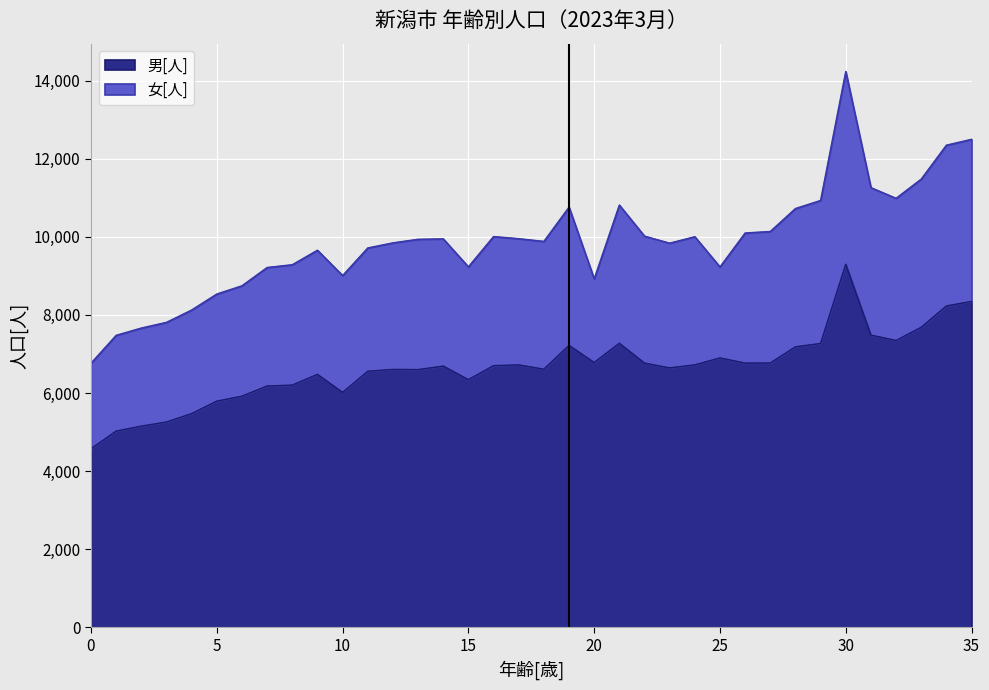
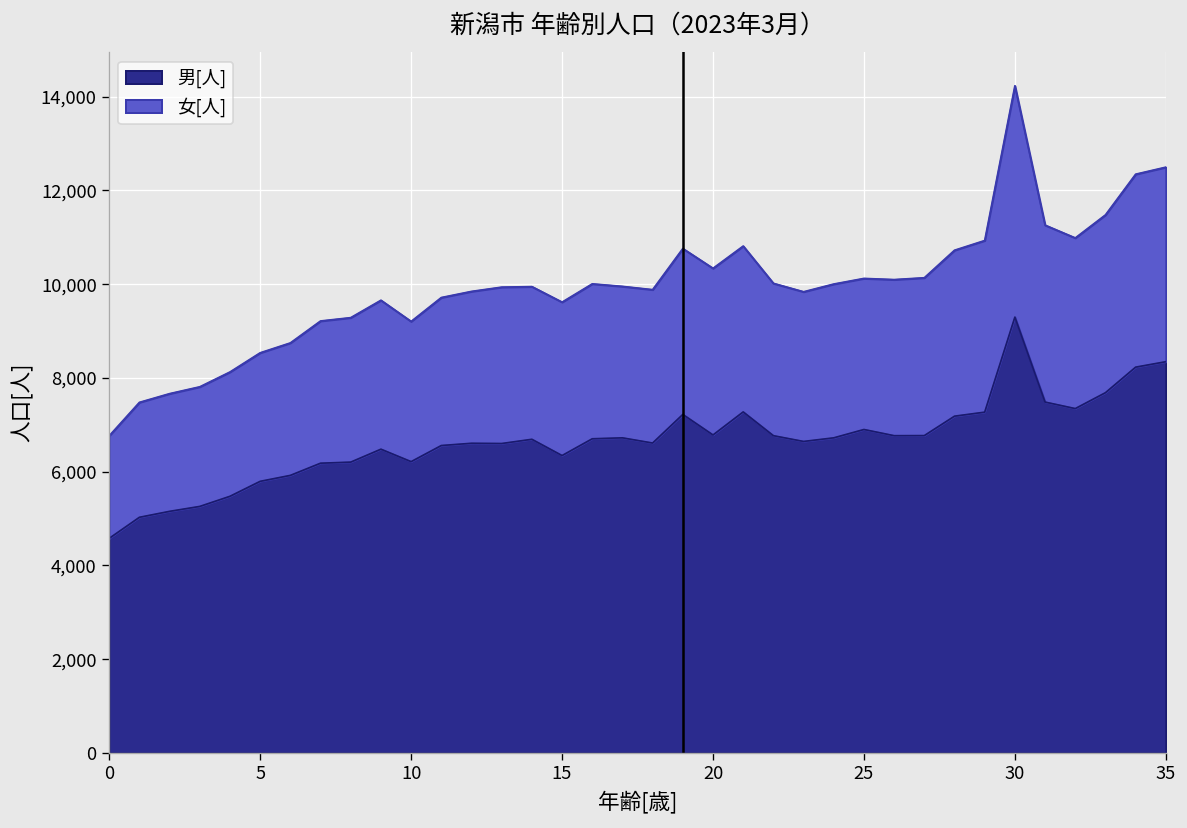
  {
    "男[人]": {
      "0": "4,600",
      "5": "5,800",
-     "10": "6,000",
+     "10": "6,200",
      "15": "6,300",
      "20": "6,800",
      "25": "6,900",
      "30": "9,300",
      "35": "8,300"
    },
    "女[人]": {
      "0": "2,200",
      "5": "2,700",
      "10": "3,000",
-     "15": "2,900",
-     "20": "2,100",
-     "25": "2,300",
+     "15": "3,300",
+     "20": "3,600",
+     "25": "3,200",
      "30": "4,900",
      "35": "4,200"
    }
  }
